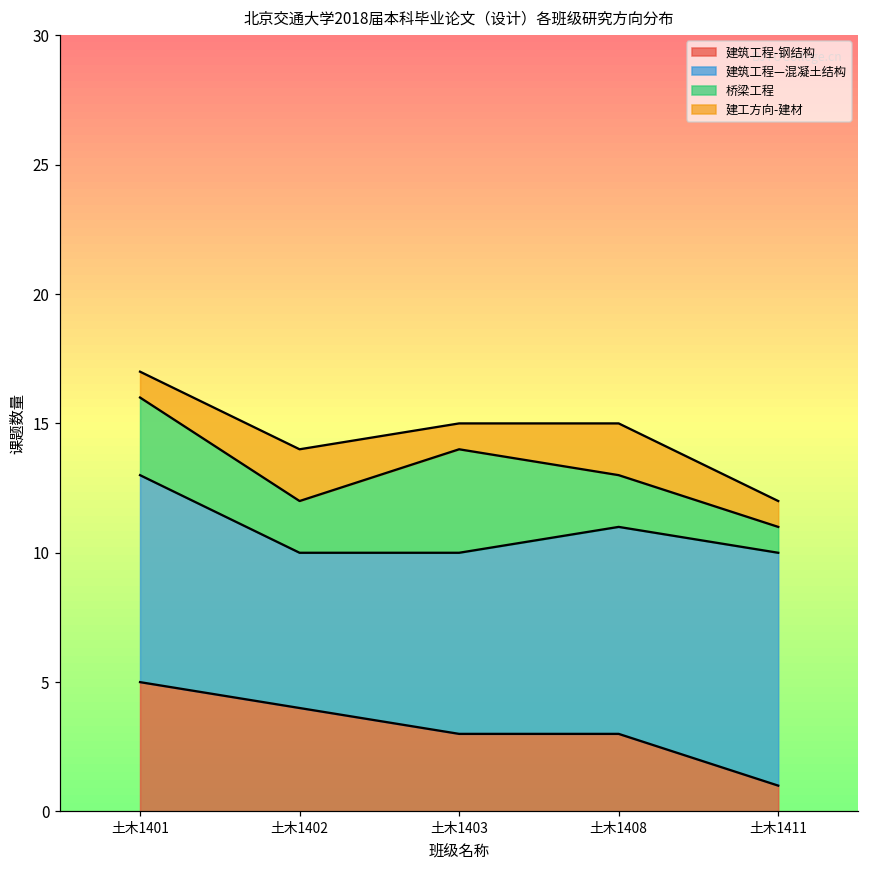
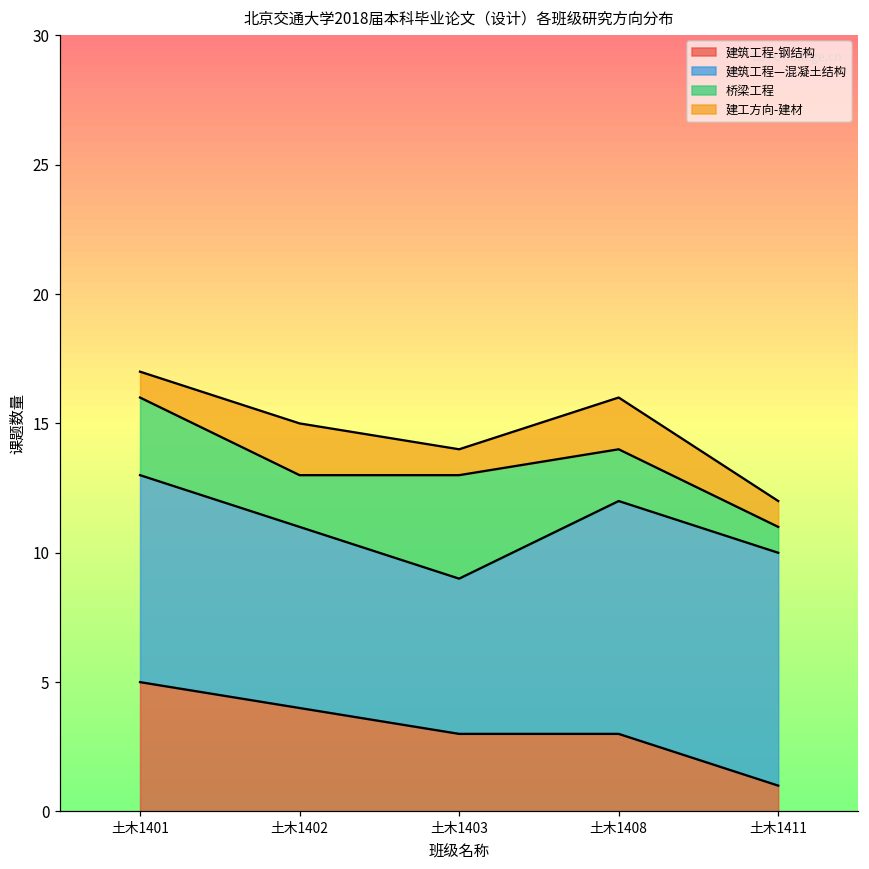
  {
    "建筑工程-钢结构": {
      "土木1401": 5,
      "土木1402": 4,
      "土木1403": 3,
      "土木1408": 3,
      "土木1411": 1
    },
    "建筑工程—混凝土结构": {
      "土木1401": 8,
-     "土木1402": 6,
-     "土木1403": 7,
-     "土木1408": 8,
+     "土木1402": 7,
+     "土木1403": 6,
+     "土木1408": 9,
      "土木1411": 9
    },
    "桥梁工程": {
      "土木1401": 3,
      "土木1402": 2,
      "土木1403": 4,
      "土木1408": 2,
      "土木1411": 1
    },
    "建工方向-建材": {
      "土木1401": 1,
      "土木1402": 2,
      "土木1403": 1,
      "土木1408": 2,
      "土木1411": 1
    }
  }
